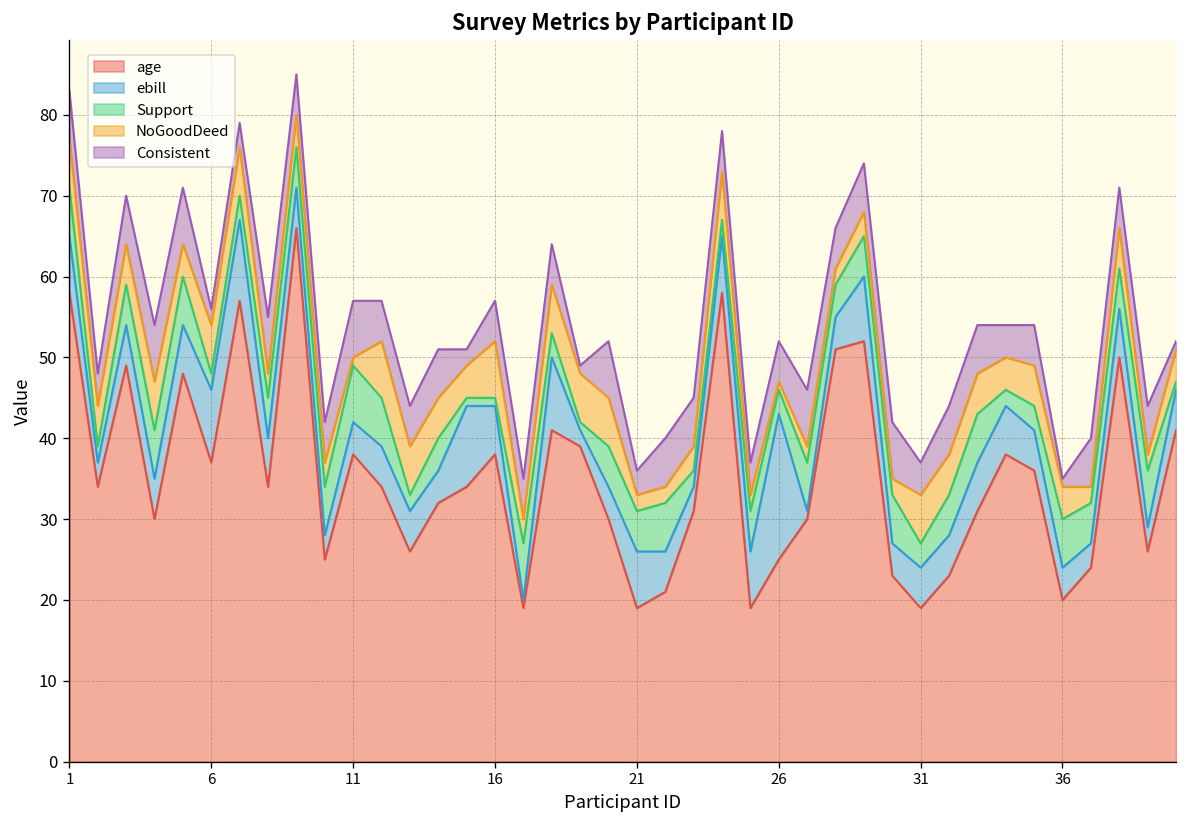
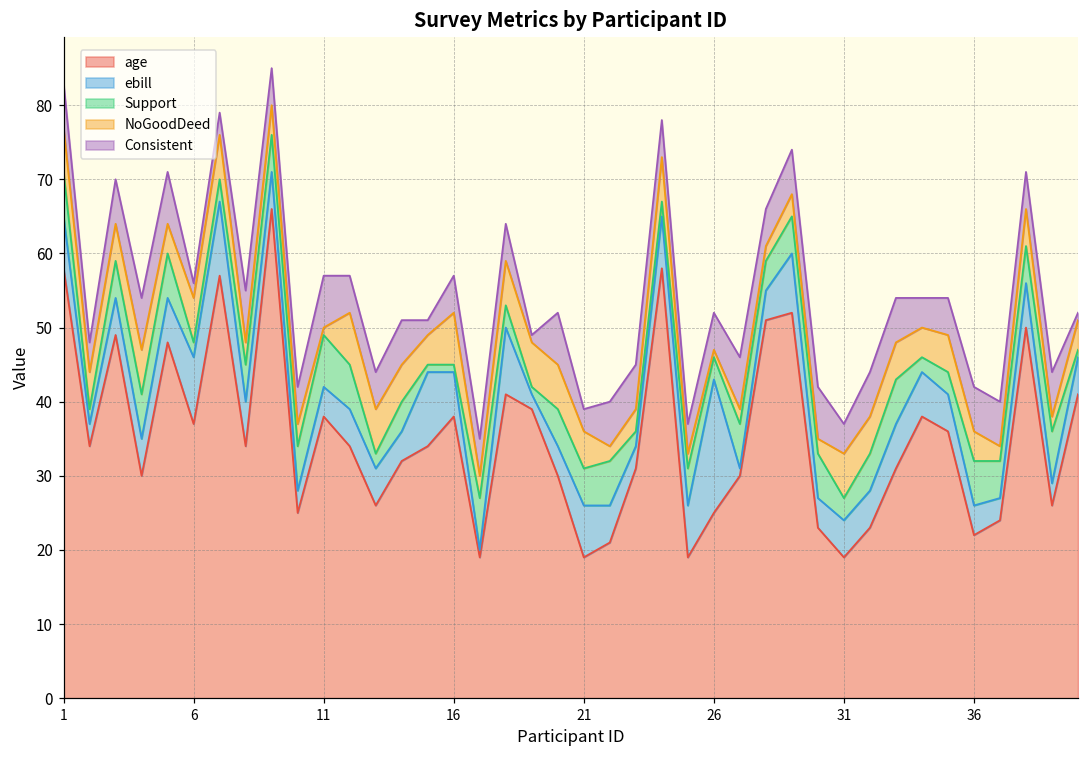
  {
    "age": {
      "1": 58,
      "6": 37,
      "11": 38,
      "16": 38,
      "21": 19,
      "26": 25,
      "31": 19,
-     "36": 20
+     "36": 22
    },
    "ebill": {
      "1": 7,
      "6": 9,
      "11": 4,
      "16": 6,
      "21": 7,
      "26": 18,
      "31": 5,
      "36": 4
    },
    "Support": {
      "1": 6,
      "6": 2,
      "11": 7,
      "16": 1,
      "21": 5,
      "26": 3,
      "31": 3,
      "36": 6
    },
    "NoGoodDeed": {
      "1": 6,
      "6": 6,
      "11": 1,
      "16": 7,
-     "21": 2,
+     "21": 5,
      "26": 1,
      "31": 6,
      "36": 4
    },
    "Consistent": {
      "1": 6,
      "6": 2,
      "11": 7,
      "16": 5,
      "21": 3,
      "26": 5,
      "31": 4,
-     "36": 1
+     "36": 6
    }
  }
